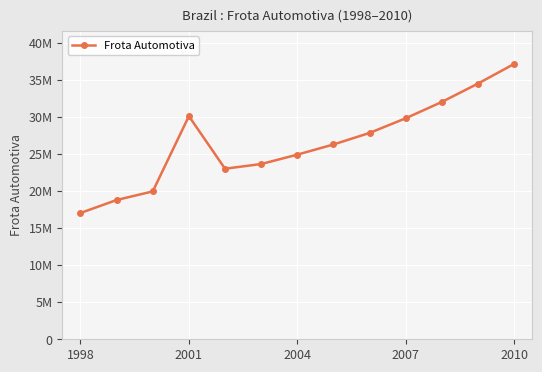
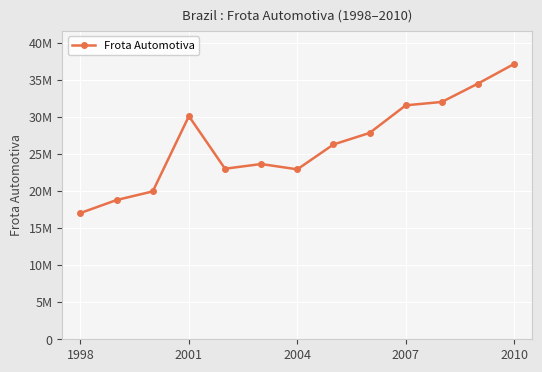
  {
    "1998": 17000000,
    "2001": 30000000,
-   "2004": 25000000,
-   "2007": 30000000,
+   "2004": 23000000,
+   "2007": 32000000,
    "2010": 37000000
  }
